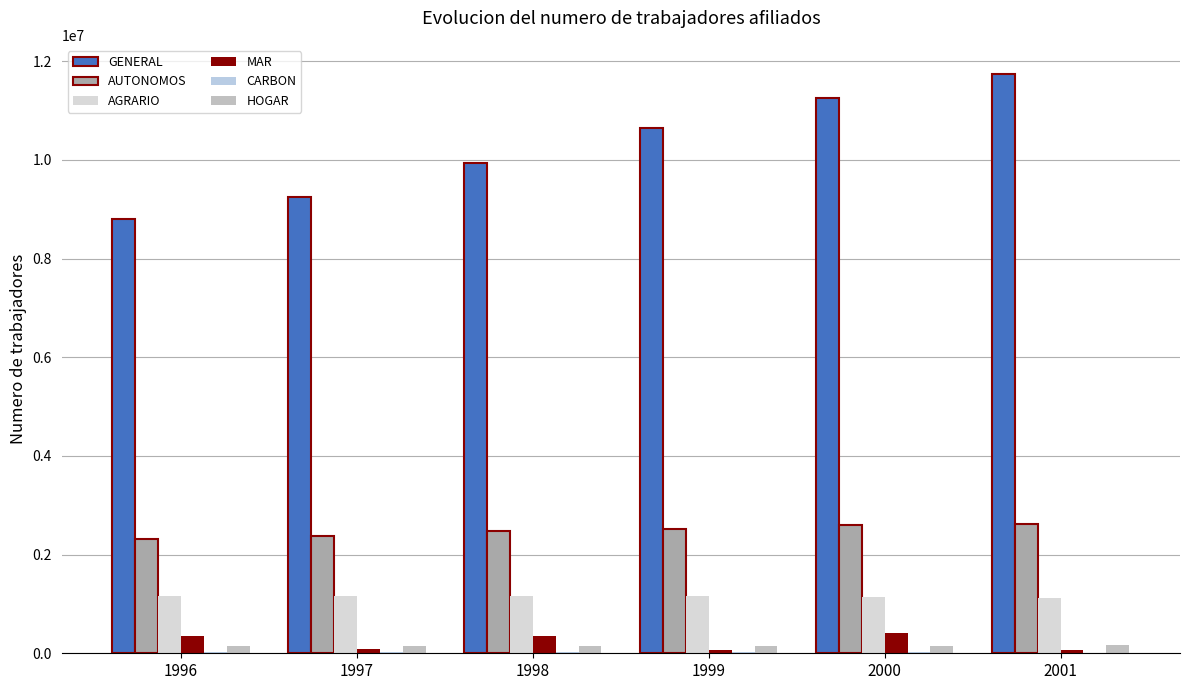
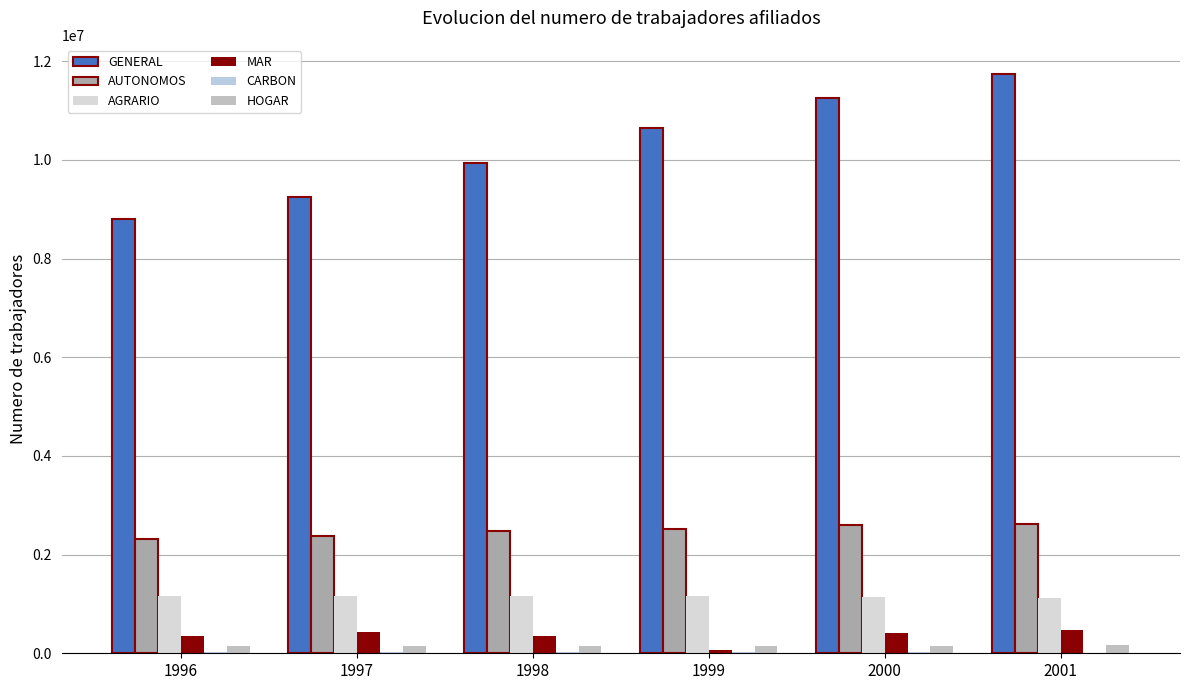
  {
    "GENERAL": {
      "1996": 8800000,
      "1997": 9300000,
      "1998": 9900000,
      "1999": 10600000,
      "2000": 11300000,
      "2001": 11700000
    },
    "MAR": {
      "1996": 300000,
-     "1997": 100000,
+     "1997": 400000,
      "1998": 400000,
      "1999": 100000,
      "2000": 400000,
-     "2001": 100000
+     "2001": 500000
    }
  }
